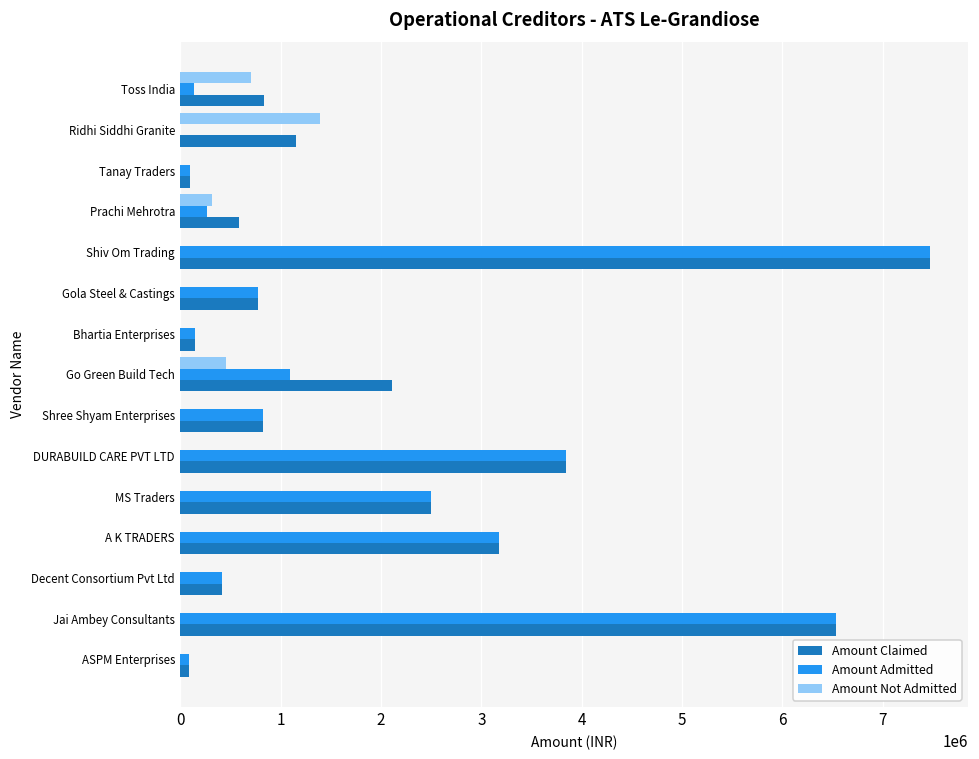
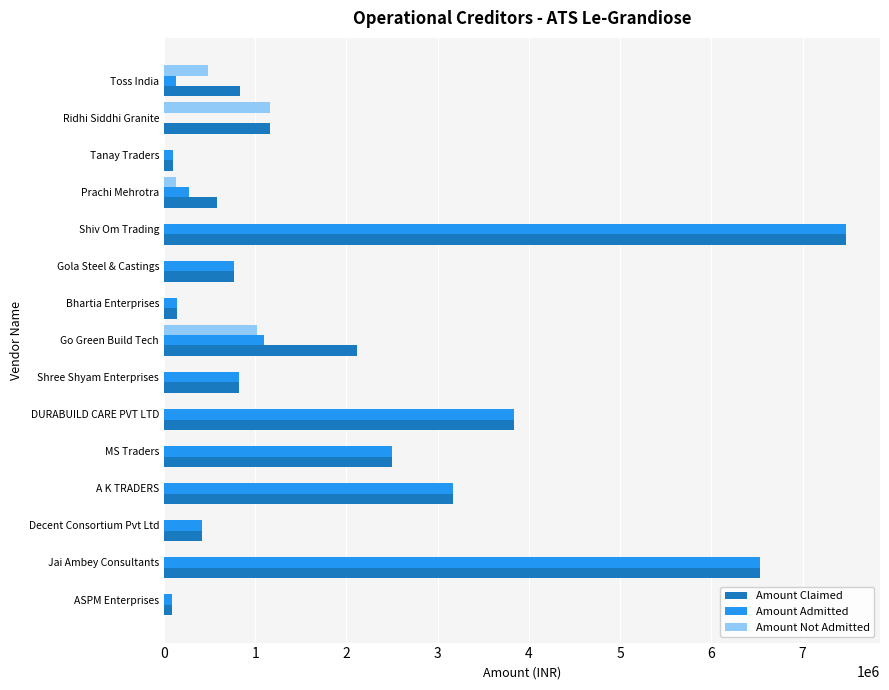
  {
    "Amount Not Admitted": {
-     "Toss India": 700000,
-     "Ridhi Siddhi Granite": 1400000,
+     "Toss India": 500000,
+     "Ridhi Siddhi Granite": 1200000,
      "Tanay Traders": 0,
-     "Prachi Mehrotra": 300000,
+     "Prachi Mehrotra": 100000,
      "Shiv Om Trading": 0,
      "Gola Steel & Castings": 0,
      "Bhartia Enterprises": 0,
-     "Go Green Build Tech": 500000,
+     "Go Green Build Tech": 1000000,
      "Shree Shyam Enterprises": 0,
      "DURABUILD CARE PVT LTD": 0,
      "MS Traders": 0,
      "A K TRADERS": 0,
      "Decent Consortium Pvt Ltd": 0,
      "Jai Ambey Consultants": 0,
      "ASPM Enterprises": 0
    }
  }
